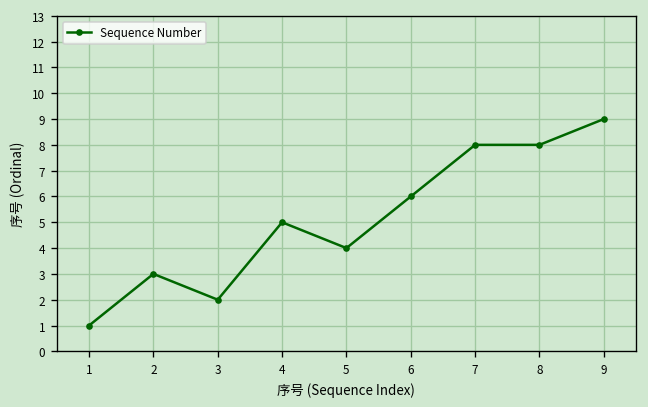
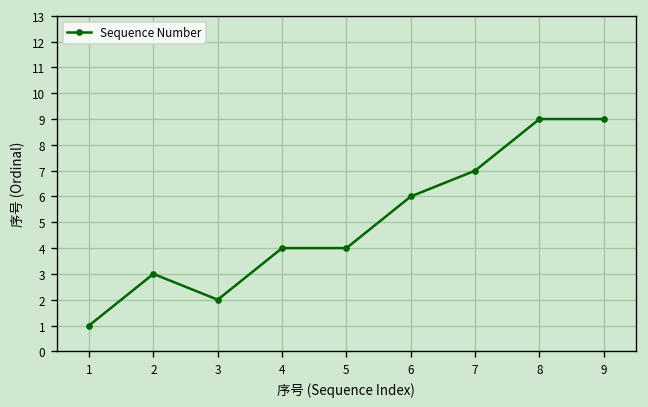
  {
    "1": 1,
    "2": 3,
    "3": 2,
-   "4": 5,
+   "4": 4,
    "5": 4,
    "6": 6,
-   "7": 8,
-   "8": 8,
+   "7": 7,
+   "8": 9,
    "9": 9
  }
